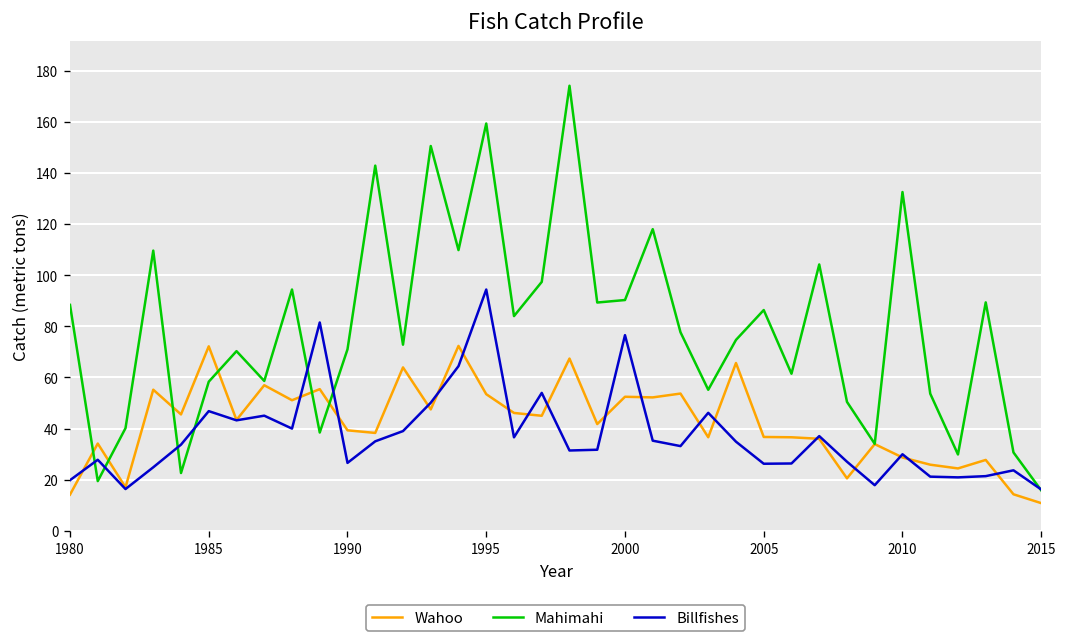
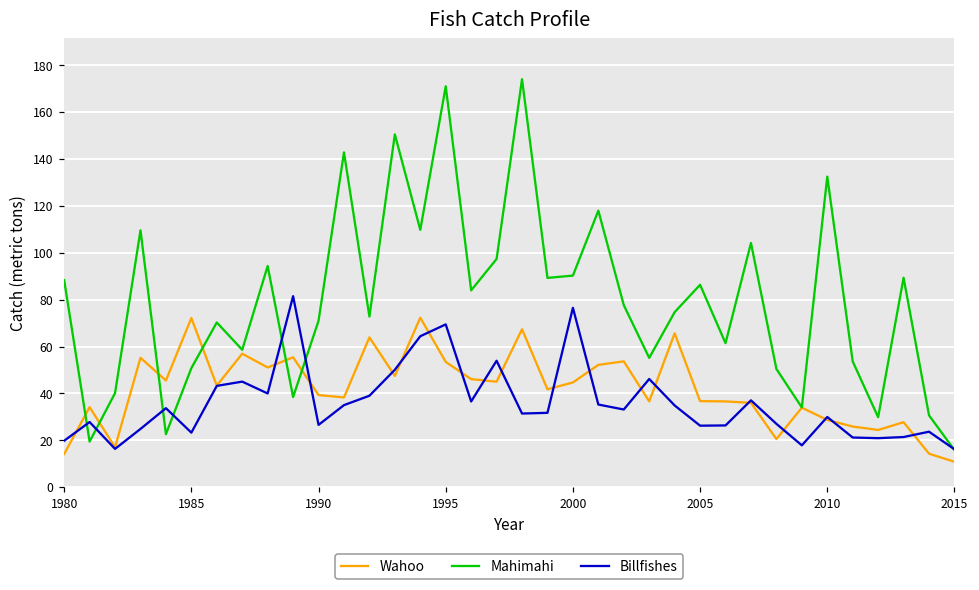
  {
    "Wahoo": {
      "1980": 14,
      "1985": 72,
      "1990": 39,
      "1995": 53,
-     "2000": 52,
+     "2000": 45,
      "2005": 37,
      "2010": 29,
      "2015": 11
    },
    "Mahimahi": {
      "1980": 88,
-     "1985": 58,
+     "1985": 51,
      "1990": 71,
-     "1995": 159,
+     "1995": 171,
      "2000": 90,
      "2005": 86,
      "2010": 133
    },
    "Billfishes": {
      "1980": 20,
-     "1985": 47,
+     "1985": 23,
      "1990": 27,
-     "1995": 94,
+     "1995": 69,
      "2000": 77,
      "2005": 26,
      "2010": 30
    }
  }
